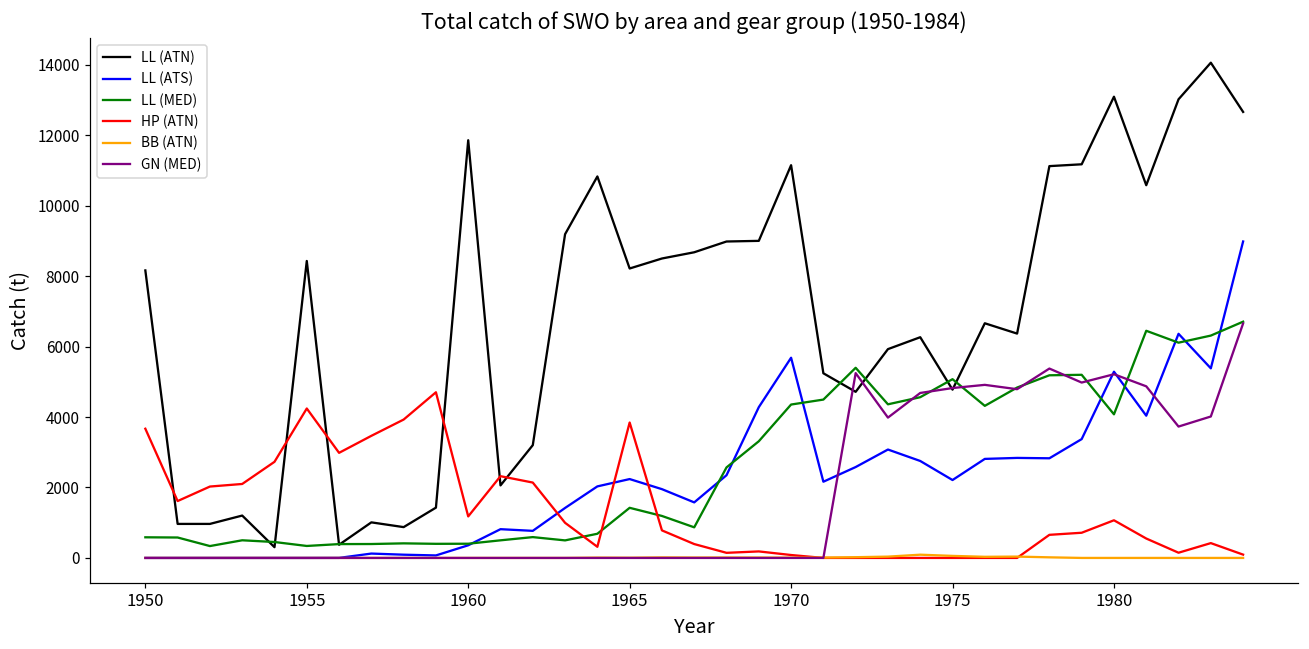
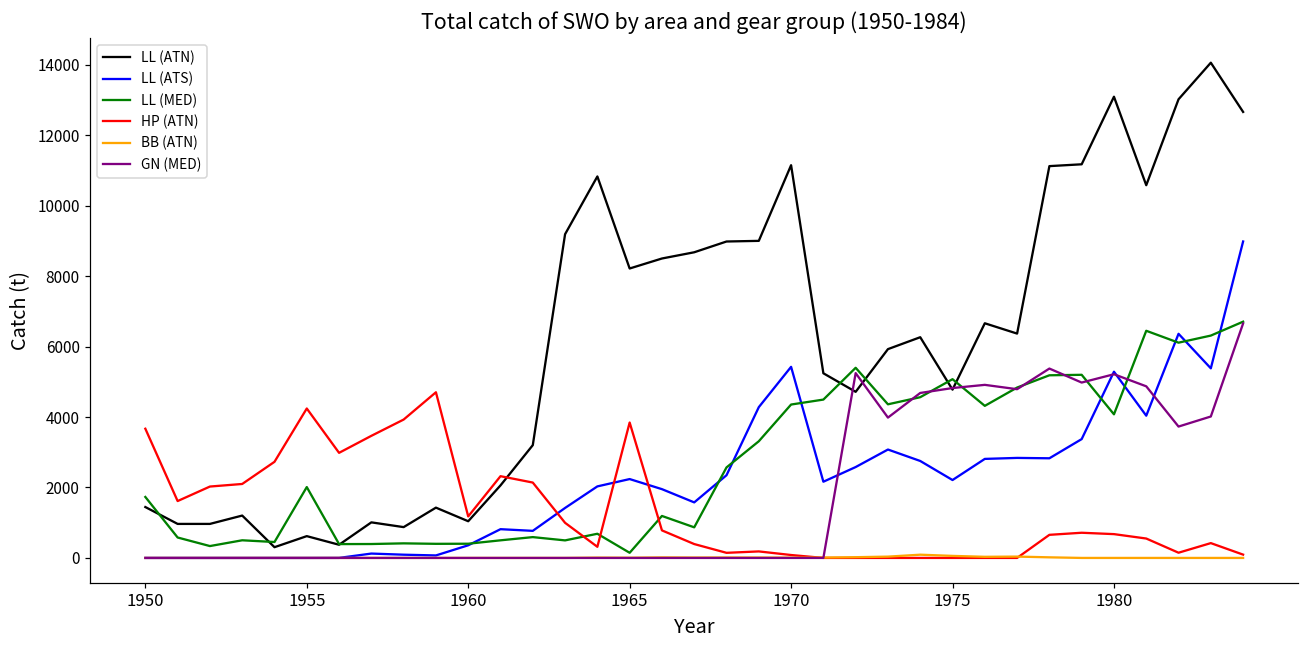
  {
    "LL (ATN)": {
-     "1950": 8200,
-     "1955": 8400,
-     "1960": 11900,
+     "1950": 1400,
+     "1955": 600,
+     "1960": 1000,
      "1965": 8200,
      "1970": 11200,
      "1980": 13100
    },
    "LL (ATS)": {
      "1965": 2200,
-     "1970": 5700,
+     "1970": 5400,
      "1975": 2200
    },
    "LL (MED)": {
-     "1950": 600,
-     "1955": 300,
-     "1965": 1400,
+     "1950": 1700,
+     "1955": 2000,
+     "1965": 100,
      "1970": 4400,
      "1975": 5100,
      "1980": 4100
    },
    "HP (ATN)": {
      "1950": 3700,
      "1955": 4200,
      "1960": 1200,
      "1965": 3800,
-     "1980": 1100
+     "1980": 700
    },
    "BB (ATN)": {
      "1980": 0
    }
  }
